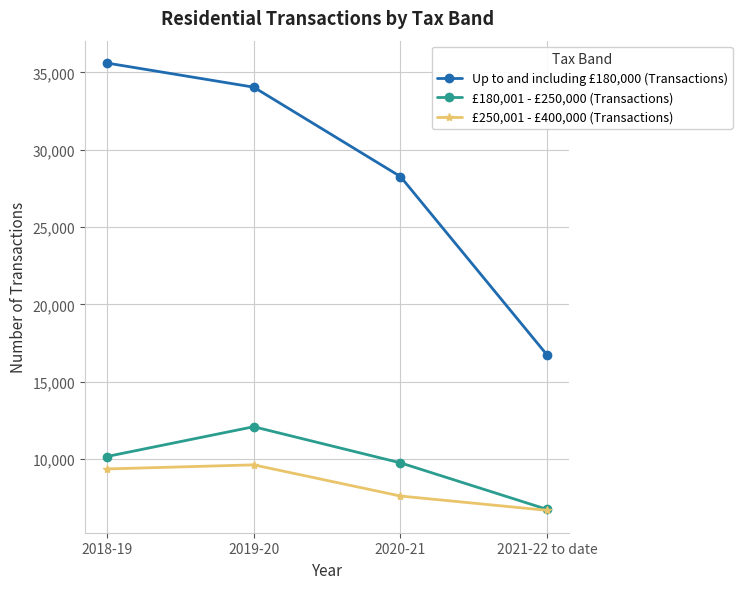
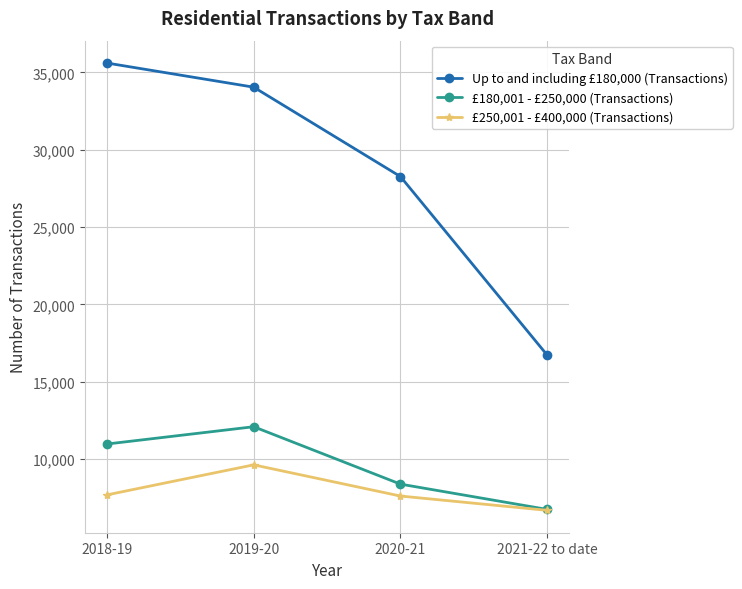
  {
    "Up to and including £180,000 (Transactions)": {
      "2018-19": "35,600",
      "2019-20": "34,000",
      "2020-21": "28,300",
      "2021-22 to date": "16,700"
    },
    "£180,001 - £250,000 (Transactions)": {
-     "2018-19": "10,200",
+     "2018-19": "11,000",
      "2019-20": "12,100",
-     "2020-21": "9,800"
+     "2020-21": "8,400"
    },
    "£250,001 - £400,000 (Transactions)": {
-     "2018-19": "9,400",
+     "2018-19": "7,700",
      "2019-20": "9,600",
      "2020-21": "7,600"
    }
  }
